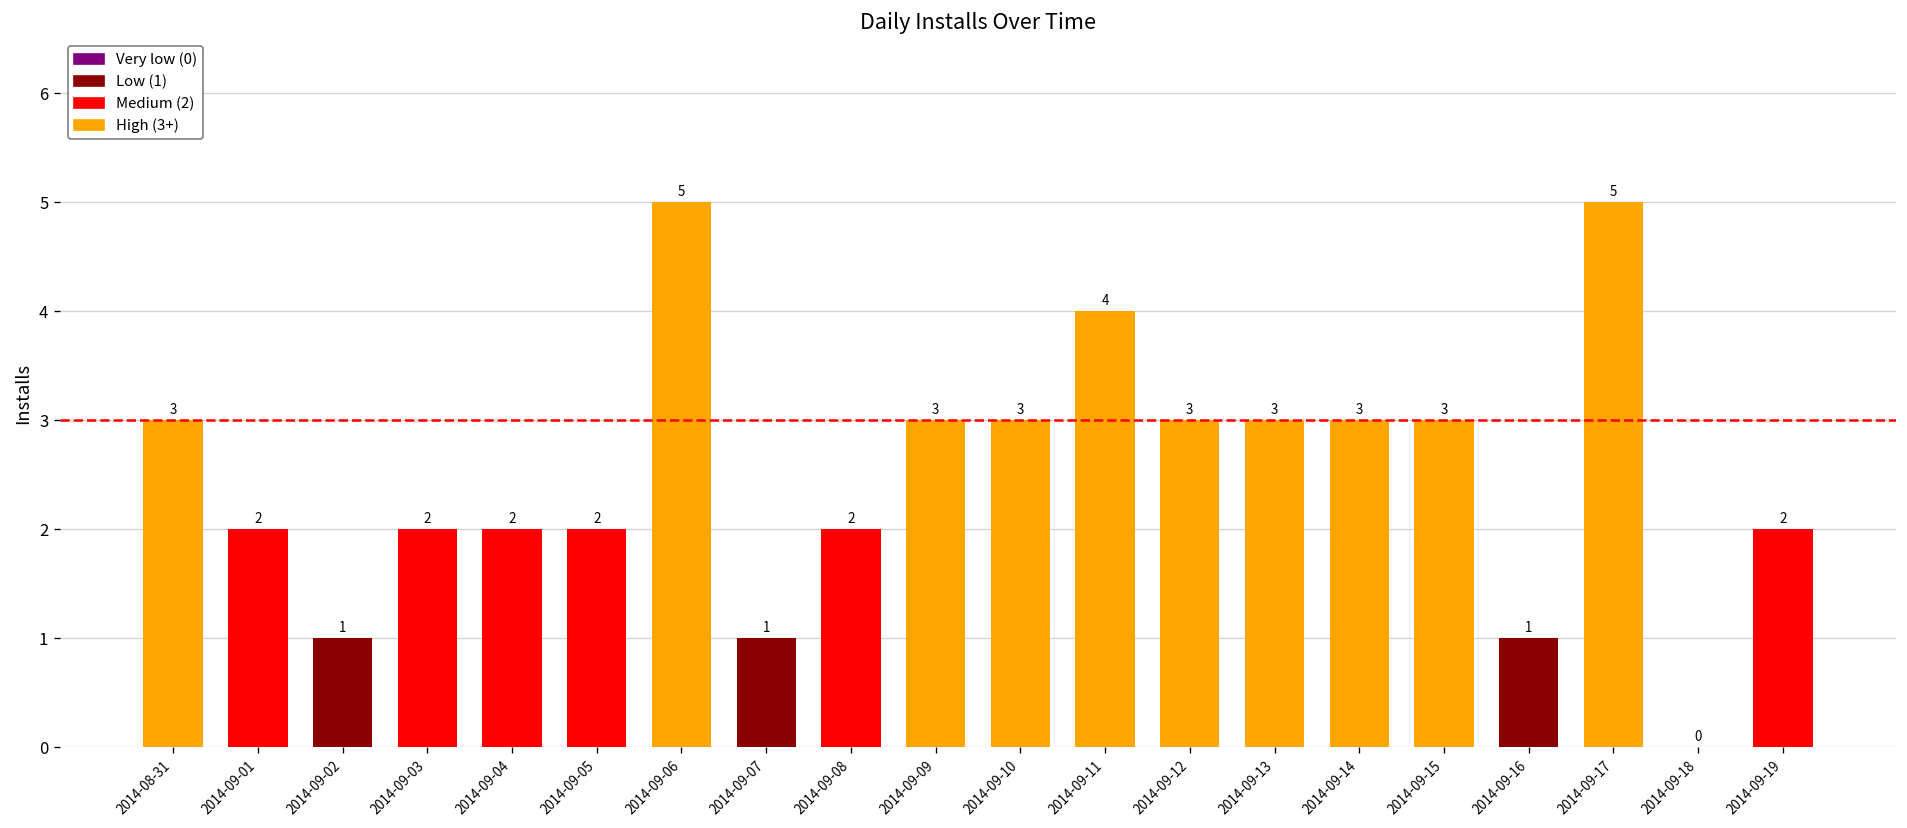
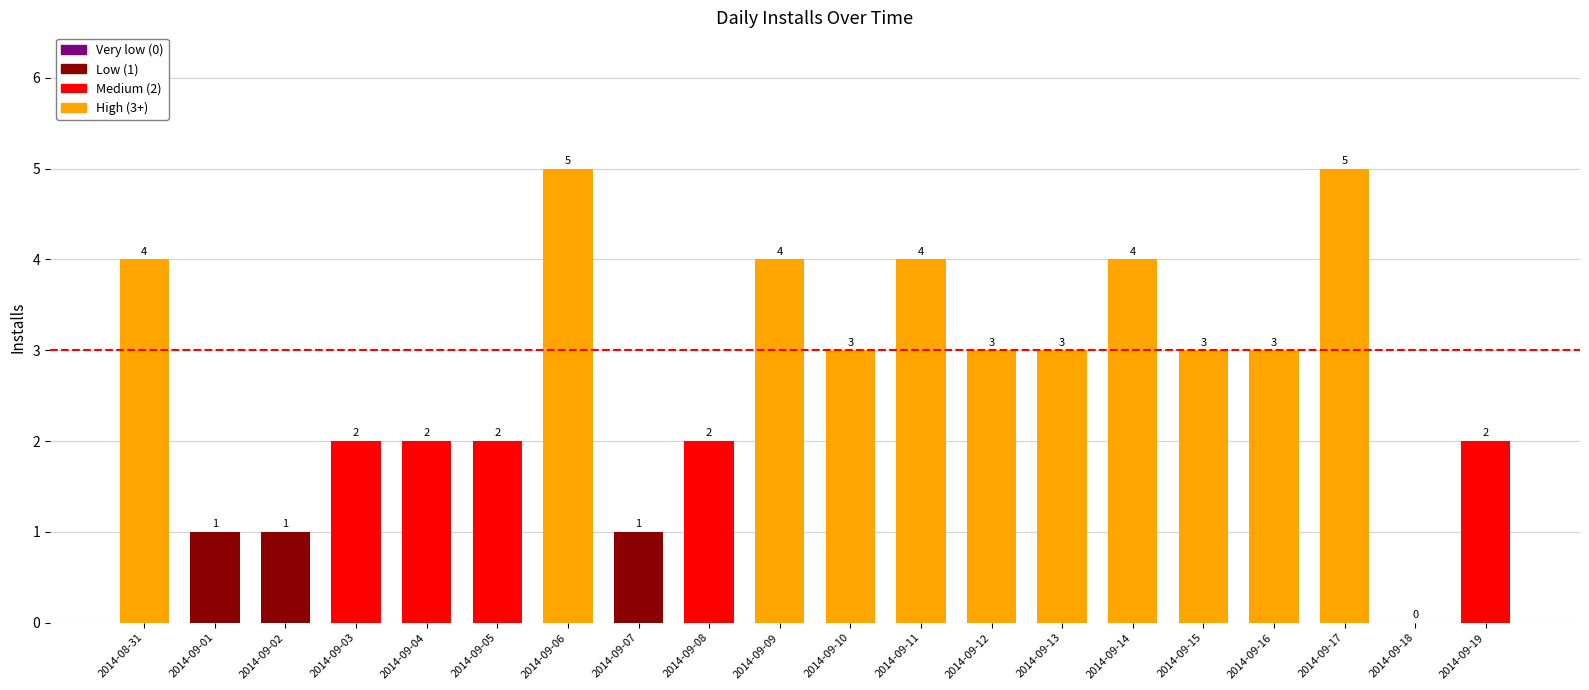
  {
-   "2014-08-31": 3,
-   "2014-09-01": 2,
+   "2014-08-31": 4,
+   "2014-09-01": 1,
    "2014-09-02": 1,
    "2014-09-03": 2,
    "2014-09-04": 2,
    "2014-09-05": 2,
    "2014-09-06": 5,
    "2014-09-07": 1,
    "2014-09-08": 2,
-   "2014-09-09": 3,
+   "2014-09-09": 4,
    "2014-09-10": 3,
    "2014-09-11": 4,
    "2014-09-12": 3,
    "2014-09-13": 3,
-   "2014-09-14": 3,
+   "2014-09-14": 4,
    "2014-09-15": 3,
-   "2014-09-16": 1,
+   "2014-09-16": 3,
    "2014-09-17": 5,
    "2014-09-18": 0,
    "2014-09-19": 2
  }
